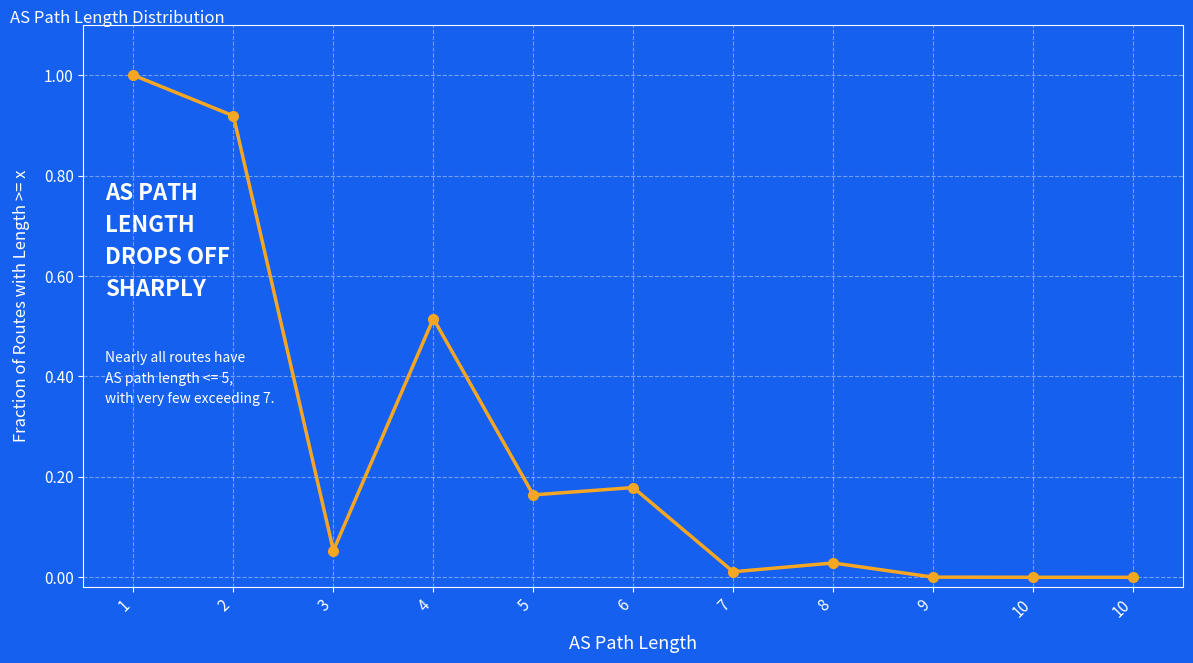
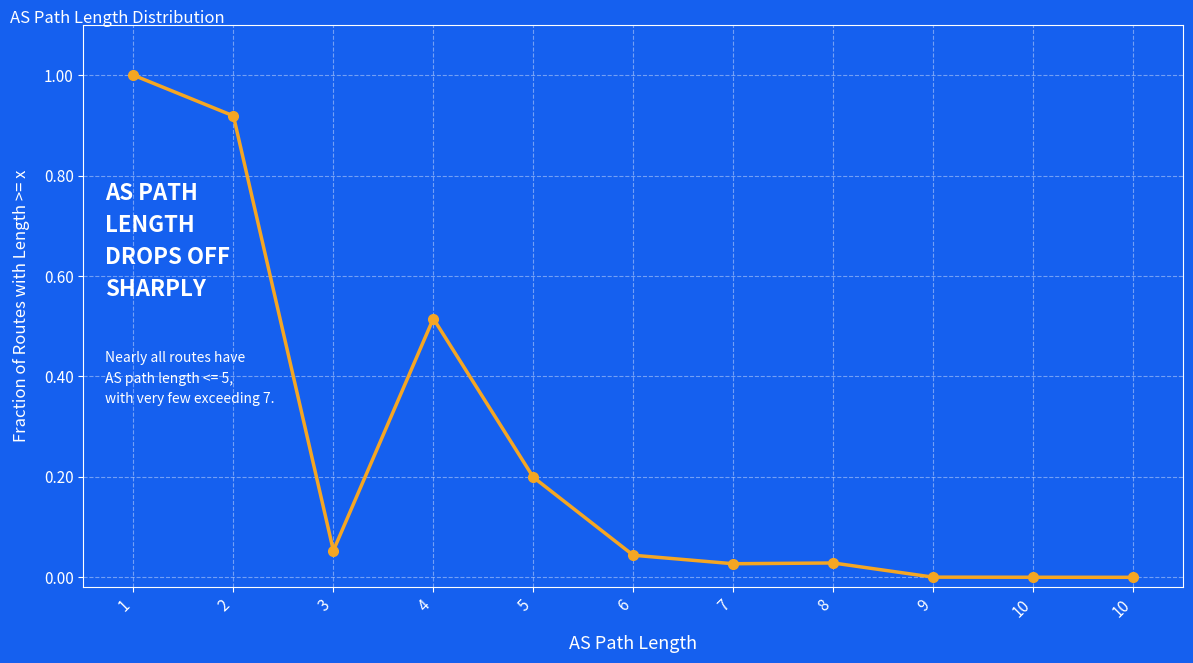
  {
    "1": 1.00,
    "2": 0.92,
    "3": 0.05,
    "4": 0.52,
-   "5": 0.16,
-   "6": 0.18,
-   "7": 0.01,
+   "5": 0.20,
+   "6": 0.04,
+   "7": 0.03,
    "8": 0.03,
    "9": 0.00
  }
